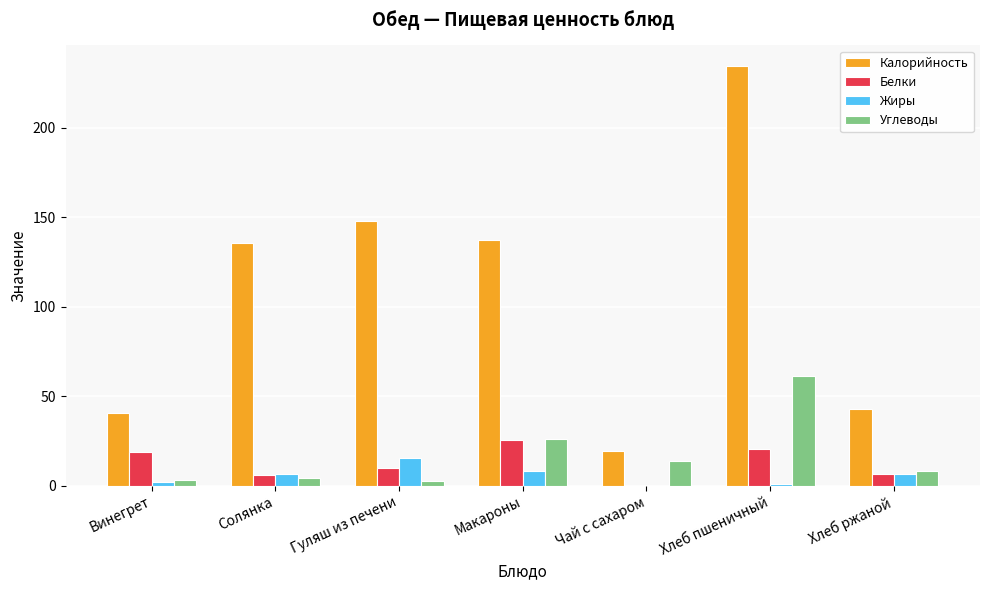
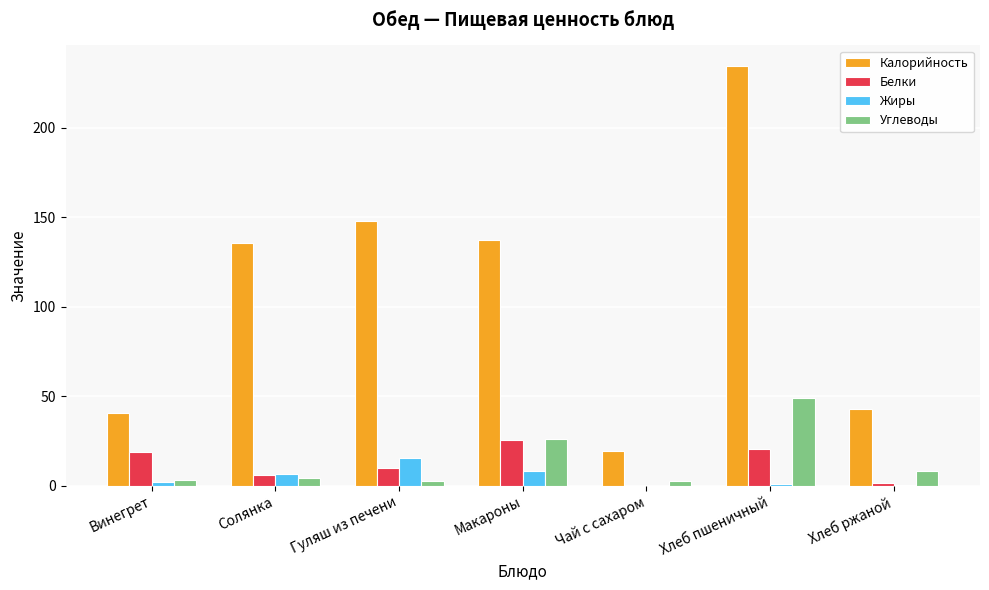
  {
    "Калорийность": {
      "Винегрет": 41,
      "Солянка": 136,
      "Гуляш из печени": 148,
      "Макароны": 138,
      "Чай с сахаром": 19,
      "Хлеб пшеничный": 234,
      "Хлеб ржаной": 43
    },
    "Белки": {
      "Винегрет": 19,
      "Солянка": 6,
      "Гуляш из печени": 10,
      "Макароны": 26,
      "Чай с сахаром": 0,
      "Хлеб пшеничный": 21,
-     "Хлеб ржаной": 7
+     "Хлеб ржаной": 1
    },
    "Жиры": {
      "Винегрет": 2,
      "Солянка": 7,
      "Гуляш из печени": 16,
      "Макароны": 8,
      "Чай с сахаром": 0,
-     "Хлеб ржаной": 6
+     "Хлеб ржаной": 0
    },
    "Углеводы": {
      "Винегрет": 3,
      "Солянка": 4,
      "Гуляш из печени": 3,
      "Макароны": 26,
-     "Чай с сахаром": 14,
-     "Хлеб пшеничный": 61,
+     "Чай с сахаром": 3,
+     "Хлеб пшеничный": 49,
      "Хлеб ржаной": 8
    }
  }
